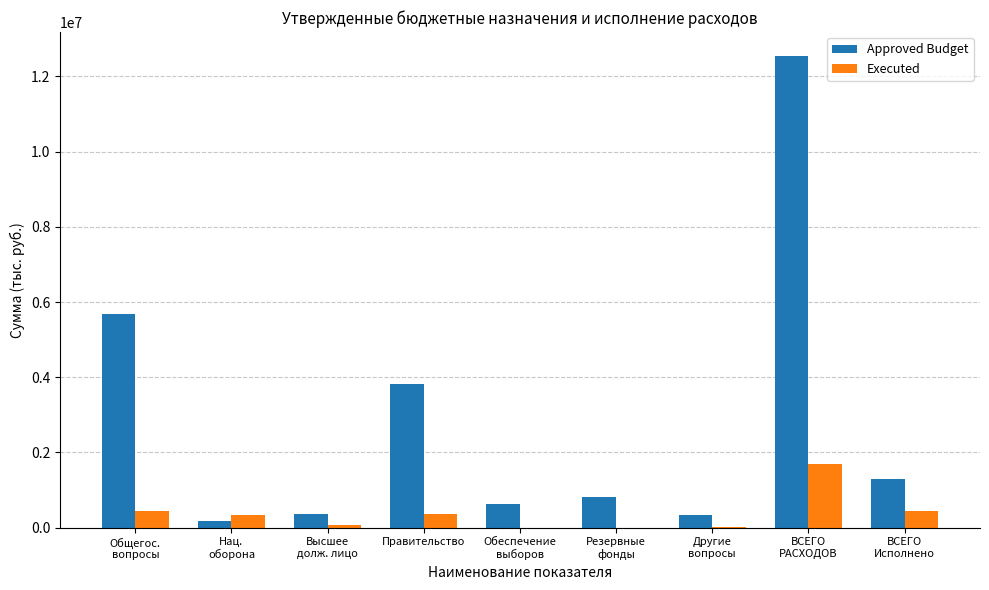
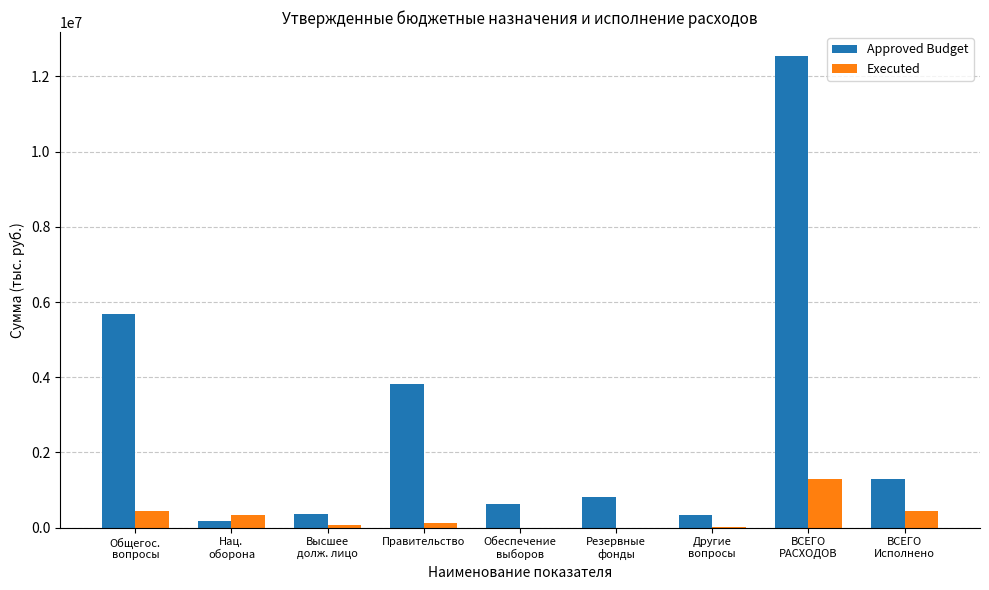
  {
    "Approved Budget": {
      "Общегос. вопросы": 5700000,
      "Нац. оборона": 200000,
      "Высшее долж. лицо": 400000,
      "Правительство": 3800000,
      "Обеспечение выборов": 600000,
      "Резервные фонды": 800000,
      "Другие вопросы": 300000,
      "ВСЕГО РАСХОДОВ": 12600000,
      "ВСЕГО Исполнено": 1300000
    },
    "Executed": {
      "Общегос. вопросы": 400000,
      "Нац. оборона": 300000,
      "Высшее долж. лицо": 100000,
-     "Правительство": 400000,
+     "Правительство": 100000,
      "Обеспечение выборов": 0,
      "Резервные фонды": 0,
-     "ВСЕГО РАСХОДОВ": 1700000,
+     "ВСЕГО РАСХОДОВ": 1300000,
      "ВСЕГО Исполнено": 400000
    }
  }
